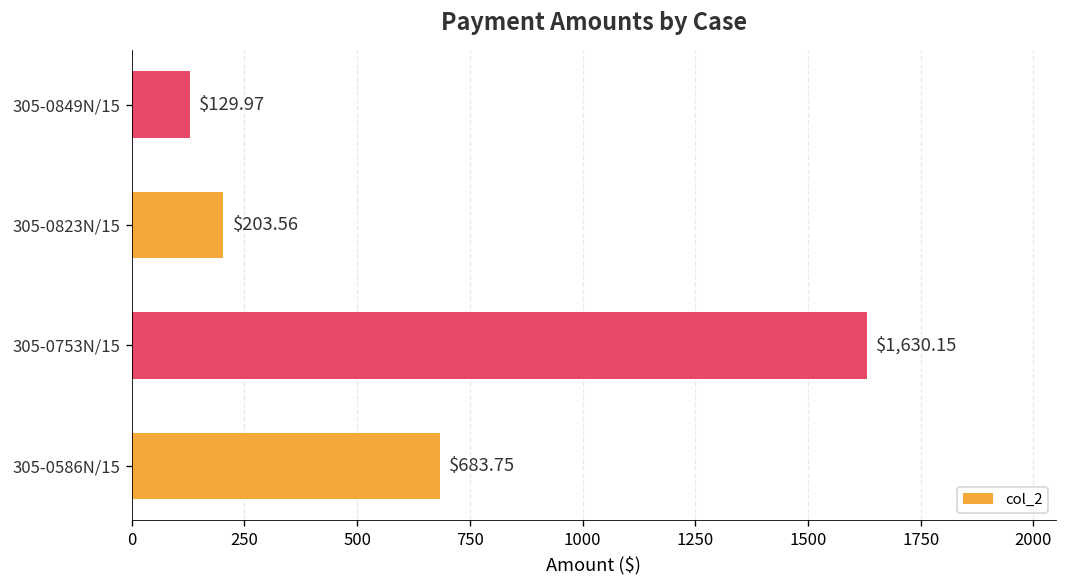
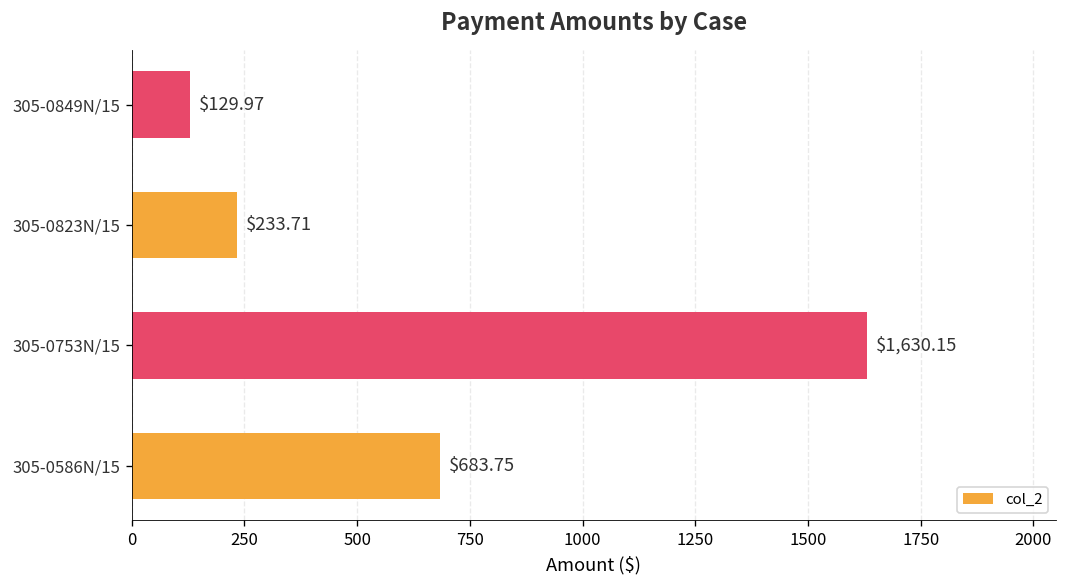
  {
    "305-0849N/15": "$129.97",
-   "305-0823N/15": "$203.56",
+   "305-0823N/15": "$233.71",
    "305-0753N/15": "$1,630.15",
    "305-0586N/15": "$683.75"
  }
